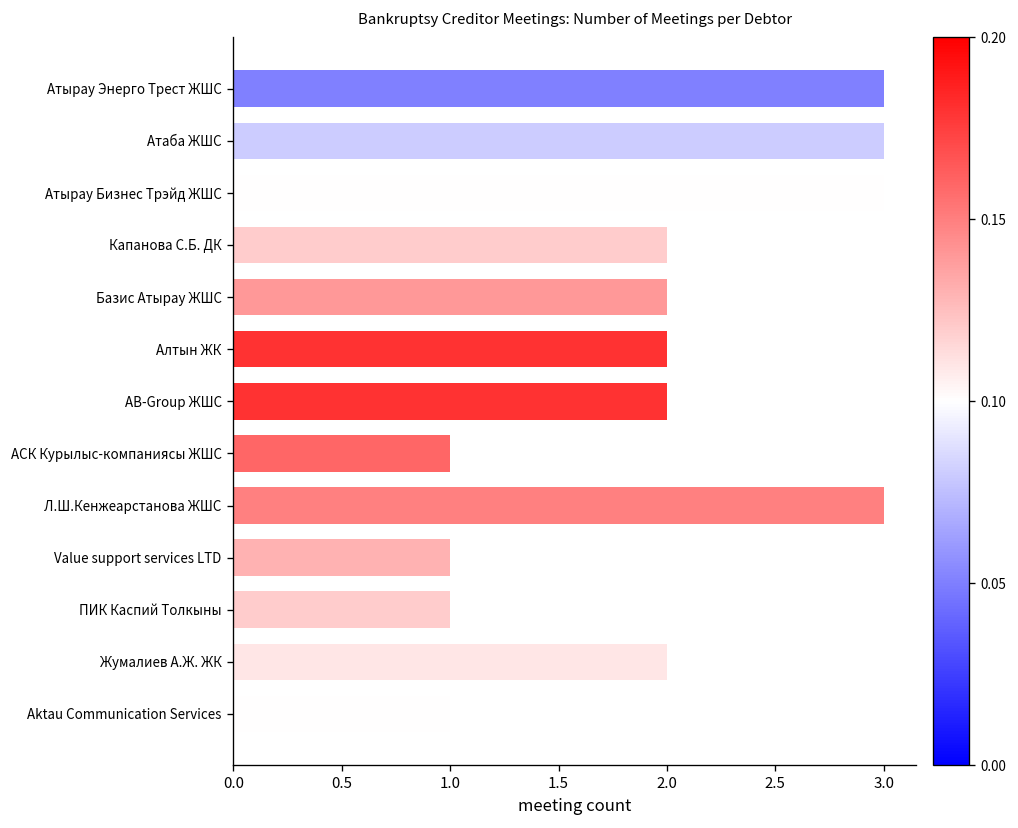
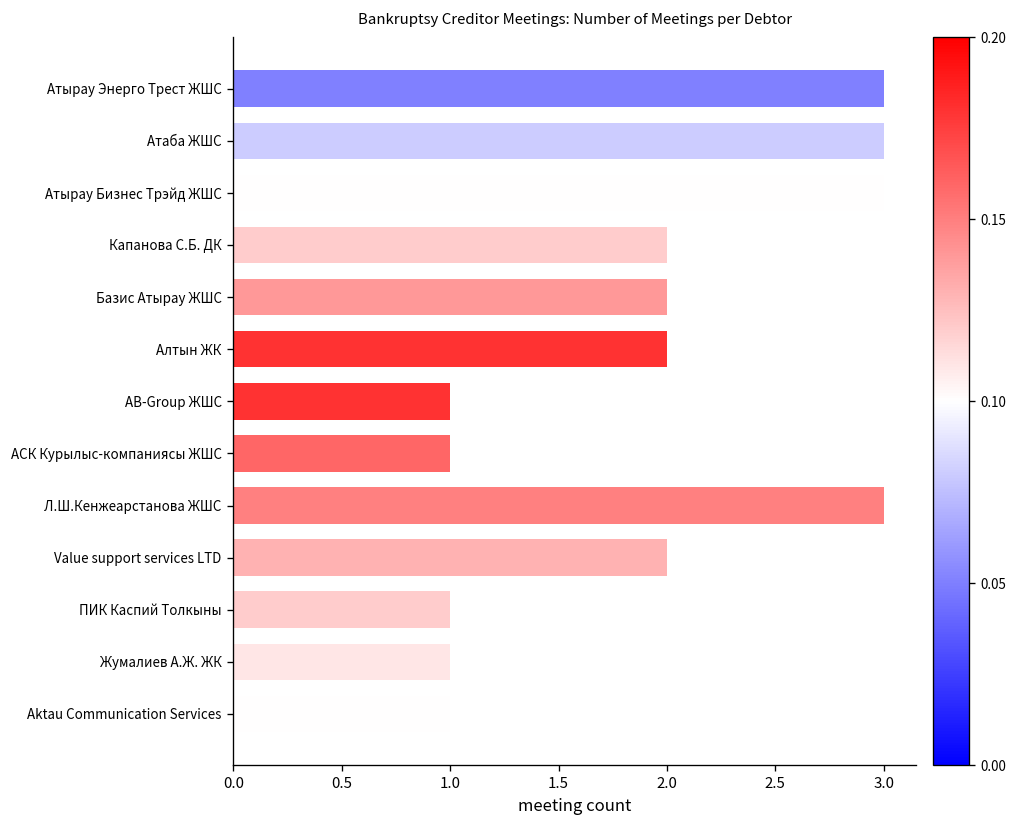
  {
    "Атырау Энерго Трест ЖШС": 3,
    "Атаба ЖШС": 3,
    "Атырау Бизнес Трэйд ЖШС": 3,
    "Капанова С.Б. ДК": 2,
    "Базис Атырау ЖШС": 2,
    "Алтын ЖК": 2,
-   "AB-Group ЖШС": 2,
+   "AB-Group ЖШС": 1,
    "АСК Курылыс-компаниясы ЖШС": 1,
    "Л.Ш.Кенжеарстанова ЖШС": 3,
-   "Value support services LTD": 1,
+   "Value support services LTD": 2,
    "ПИК Каспий Толкыны": 1,
-   "Жумалиев А.Ж. ЖК": 2,
+   "Жумалиев А.Ж. ЖК": 1,
    "Aktau Communication Services": 1
  }
